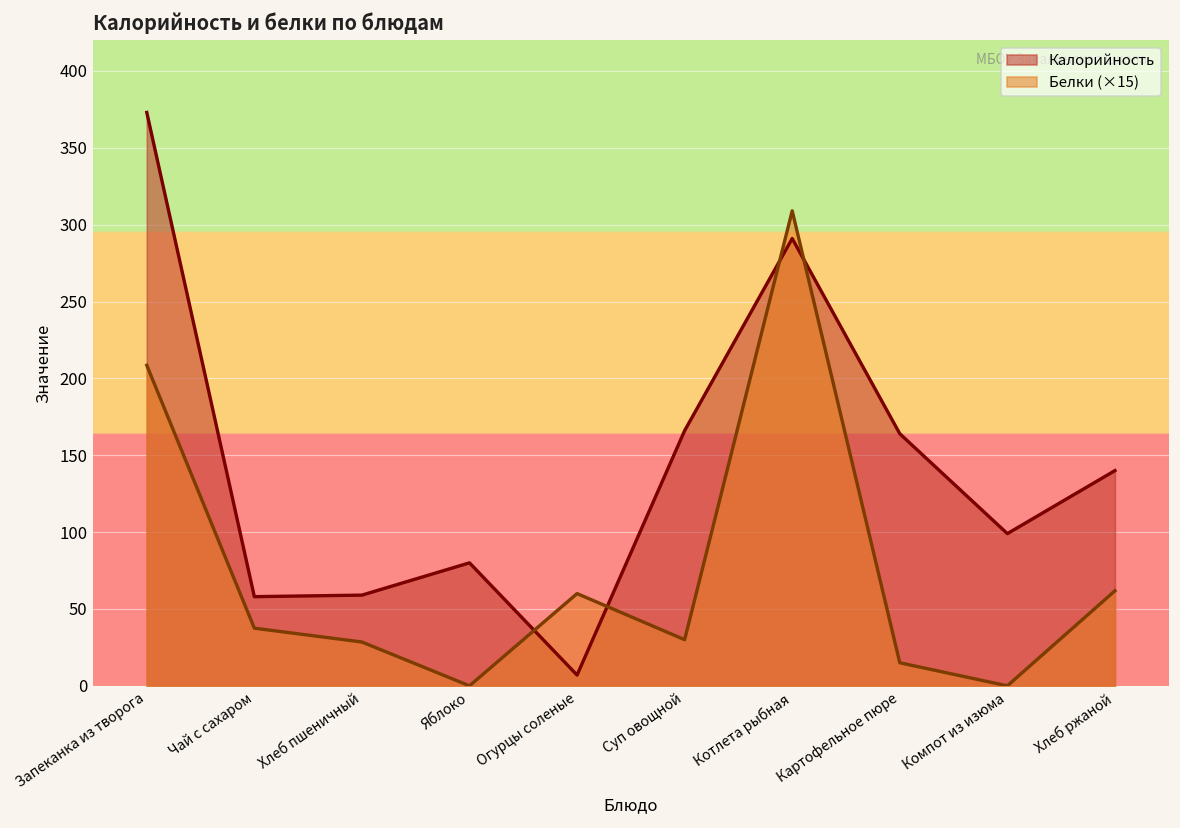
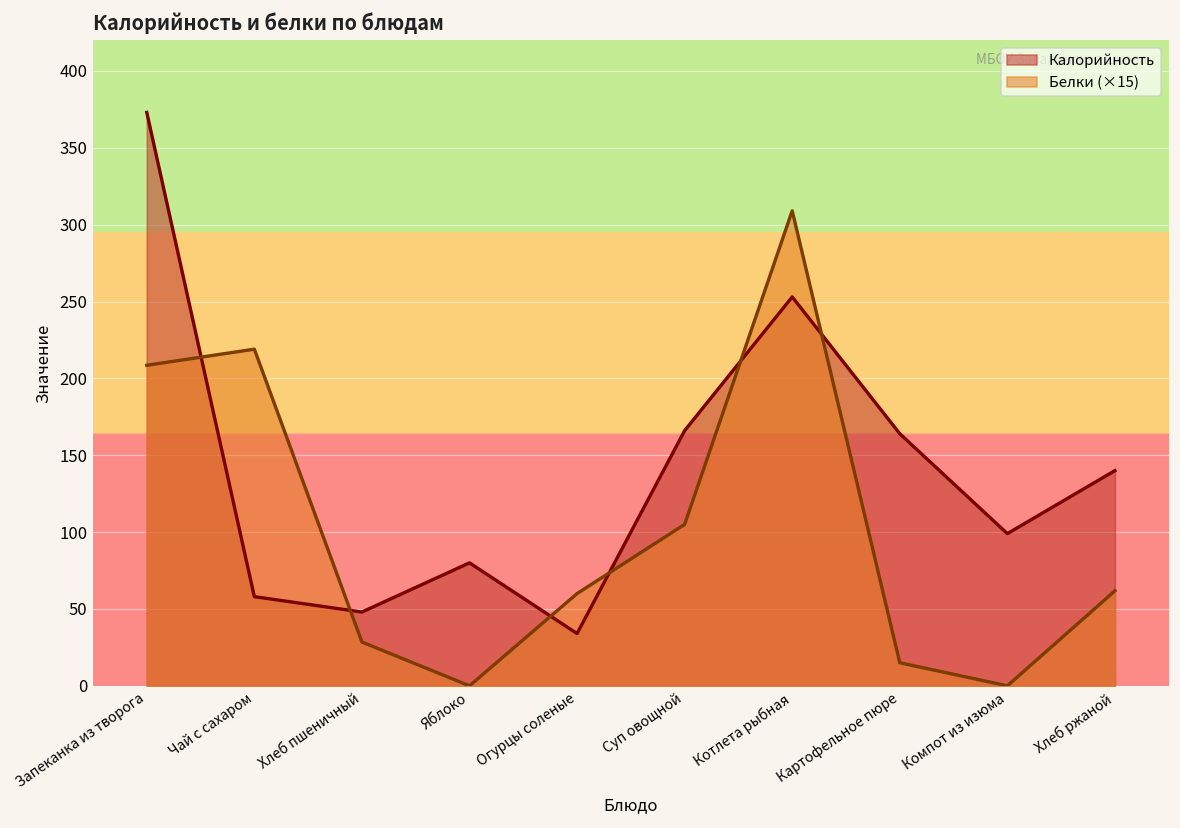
  {
    "Калорийность": {
      "Запеканка из творога": 373,
      "Чай с сахаром": 58,
-     "Хлеб пшеничный": 59,
+     "Хлеб пшеничный": 48,
      "Яблоко": 80,
-     "Огурцы соленые": 7,
+     "Огурцы соленые": 34,
      "Суп овощной": 166,
-     "Котлета рыбная": 291,
+     "Котлета рыбная": 253,
      "Картофельное пюре": 164,
      "Компот из изюма": 99,
      "Хлеб ржаной": 140
    },
    "Белки (×15)": {
      "Запеканка из творога": 209,
-     "Чай с сахаром": 38,
+     "Чай с сахаром": 219,
      "Хлеб пшеничный": 29,
      "Яблоко": 0,
      "Огурцы соленые": 60,
-     "Суп овощной": 30,
+     "Суп овощной": 105,
      "Котлета рыбная": 309,
      "Картофельное пюре": 15,
      "Компот из изюма": 0,
      "Хлеб ржаной": 62
    }
  }
